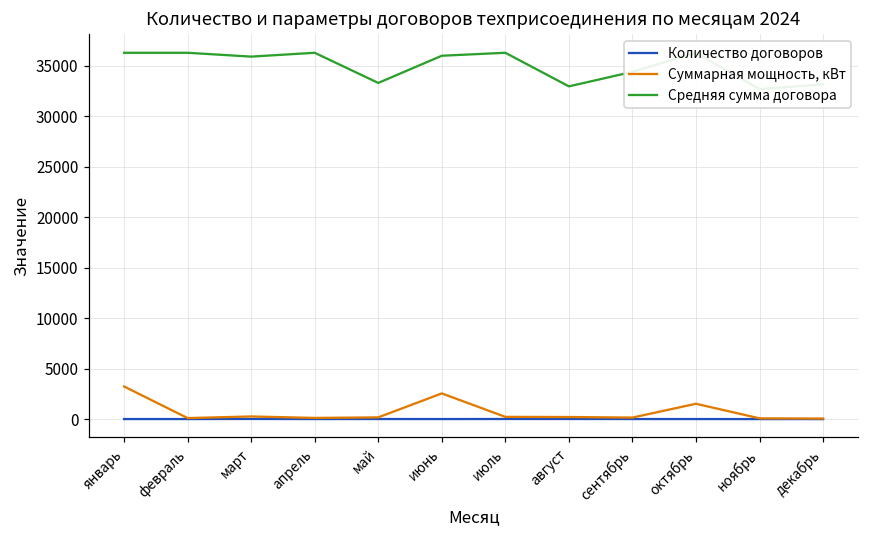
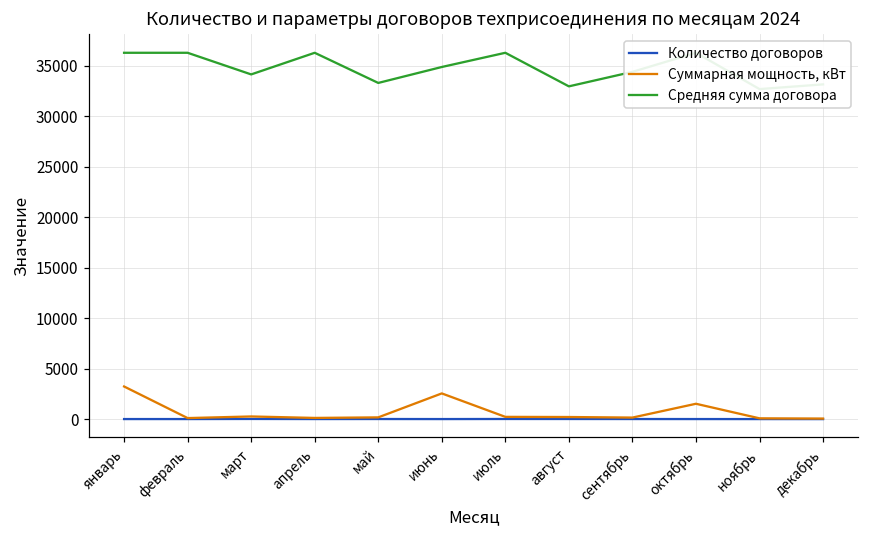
  {
    "Количество договоров": {
      "январь": 0,
      "июнь": 0,
      "октябрь": 0
    },
    "Суммарная мощность, кВт": {
      "январь": 3000,
      "июнь": 3000,
      "октябрь": 2000
    },
    "Средняя сумма договора": {
      "январь": 36000,
      "февраль": 36000,
-     "март": 36000,
+     "март": 34000,
      "апрель": 36000,
      "май": 33000,
-     "июнь": 36000,
+     "июнь": 35000,
      "июль": 36000,
      "август": 33000
    }
  }
